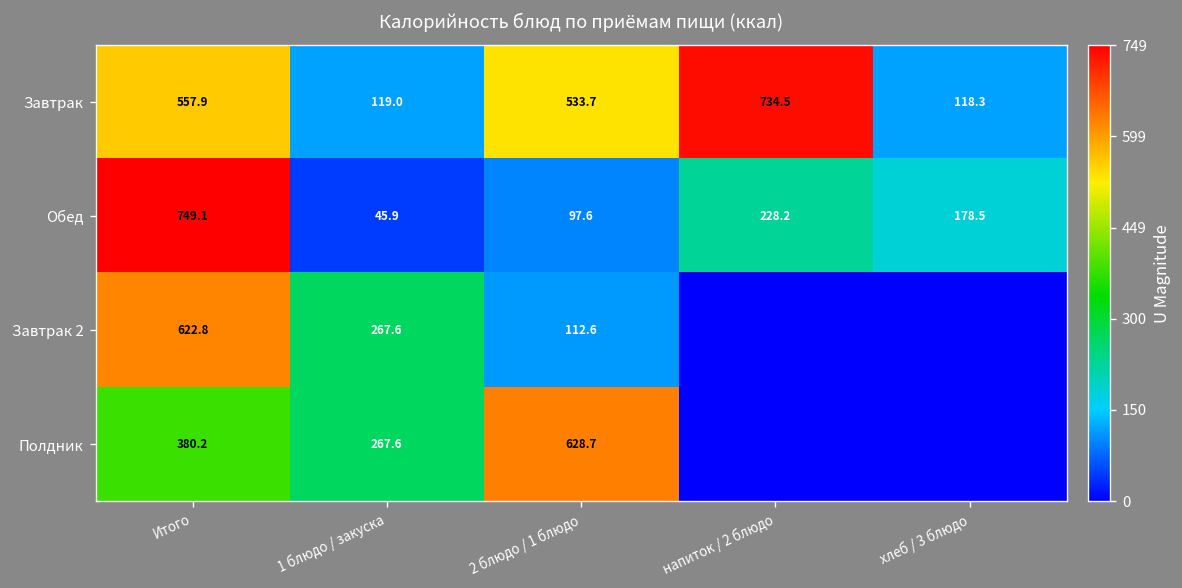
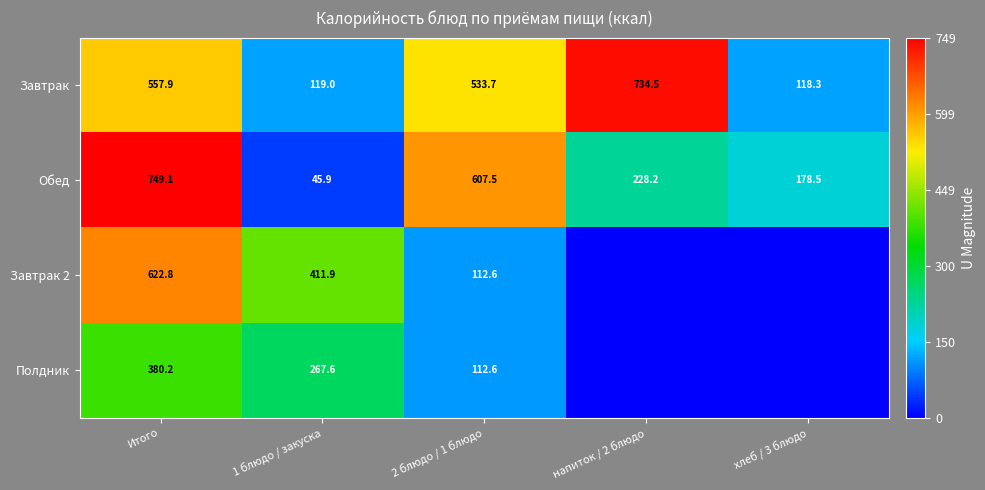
  {
    "Завтрак": {
      "Итого": 557.9,
      "1 блюдо / закуска": 119.0,
      "2 блюдо / 1 блюдо": 533.7,
      "напиток / 2 блюдо": 734.5,
      "хлеб / 3 блюдо": 118.3
    },
    "Обед": {
      "Итого": 749.1,
      "1 блюдо / закуска": 45.9,
-     "2 блюдо / 1 блюдо": 97.6,
+     "2 блюдо / 1 блюдо": 607.5,
      "напиток / 2 блюдо": 228.2,
      "хлеб / 3 блюдо": 178.5
    },
    "Завтрак 2": {
      "Итого": 622.8,
-     "1 блюдо / закуска": 267.6,
+     "1 блюдо / закуска": 411.9,
      "2 блюдо / 1 блюдо": 112.6
    },
    "Полдник": {
      "Итого": 380.2,
      "1 блюдо / закуска": 267.6,
-     "2 блюдо / 1 блюдо": 628.7
+     "2 блюдо / 1 блюдо": 112.6
    }
  }
